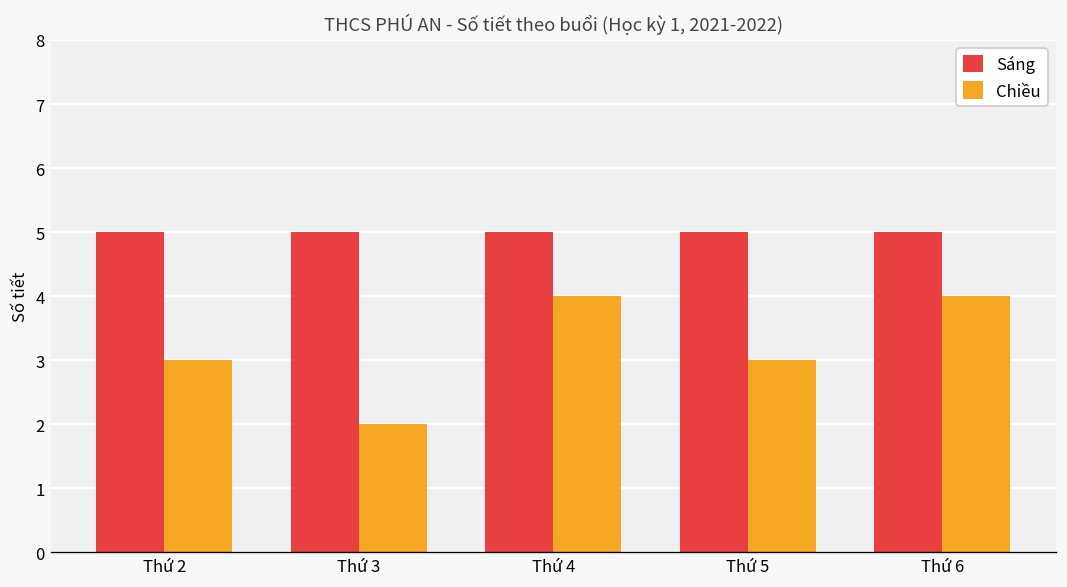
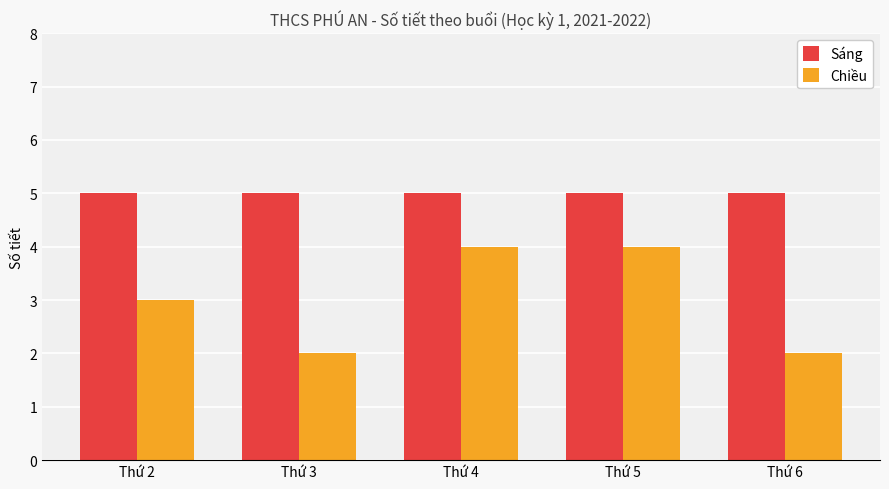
  {
    "Sáng": {
      "Thứ 2": 5,
      "Thứ 3": 5,
      "Thứ 4": 5,
      "Thứ 5": 5,
      "Thứ 6": 5
    },
    "Chiều": {
      "Thứ 2": 3,
      "Thứ 3": 2,
      "Thứ 4": 4,
-     "Thứ 5": 3,
-     "Thứ 6": 4
+     "Thứ 5": 4,
+     "Thứ 6": 2
    }
  }
